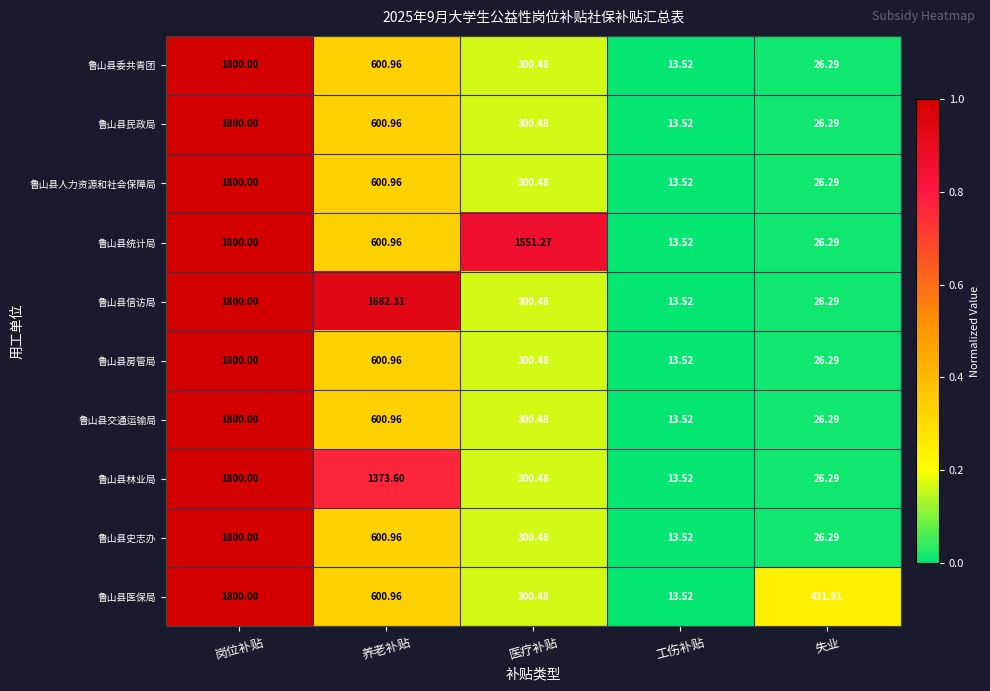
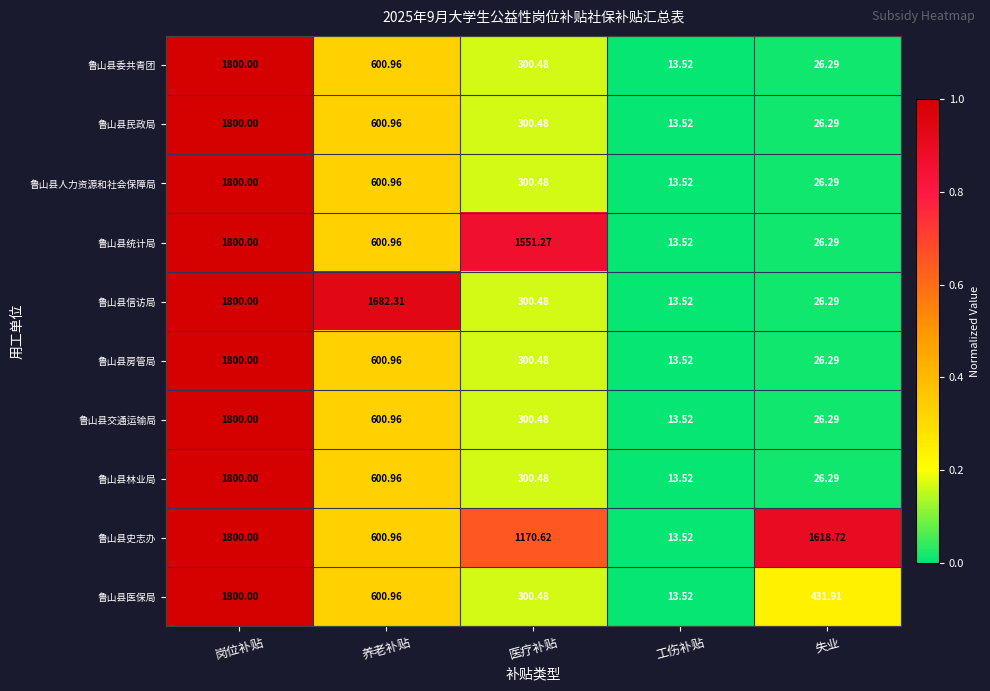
  {
    "鲁山县委共青团": {
      "岗位补贴": 1800.00,
      "养老补贴": 600.96,
      "医疗补贴": 300.48,
      "工伤补贴": 13.52,
      "失业": 26.29
    },
    "鲁山县民政局": {
      "岗位补贴": 1800.00,
      "养老补贴": 600.96,
      "医疗补贴": 300.48,
      "工伤补贴": 13.52,
      "失业": 26.29
    },
    "鲁山县人力资源和社会保障局": {
      "岗位补贴": 1800.00,
      "养老补贴": 600.96,
      "医疗补贴": 300.48,
      "工伤补贴": 13.52,
      "失业": 26.29
    },
    "鲁山县统计局": {
      "岗位补贴": 1800.00,
      "养老补贴": 600.96,
      "医疗补贴": 1551.27,
      "工伤补贴": 13.52,
      "失业": 26.29
    },
    "鲁山县信访局": {
      "岗位补贴": 1800.00,
      "养老补贴": 1682.31,
      "医疗补贴": 300.48,
      "工伤补贴": 13.52,
      "失业": 26.29
    },
    "鲁山县房管局": {
      "岗位补贴": 1800.00,
      "养老补贴": 600.96,
      "医疗补贴": 300.48,
      "工伤补贴": 13.52,
      "失业": 26.29
    },
    "鲁山县交通运输局": {
      "岗位补贴": 1800.00,
      "养老补贴": 600.96,
      "医疗补贴": 300.48,
      "工伤补贴": 13.52,
      "失业": 26.29
    },
    "鲁山县林业局": {
      "岗位补贴": 1800.00,
-     "养老补贴": 1373.60,
+     "养老补贴": 600.96,
      "医疗补贴": 300.48,
      "工伤补贴": 13.52,
      "失业": 26.29
    },
    "鲁山县史志办": {
      "岗位补贴": 1800.00,
      "养老补贴": 600.96,
-     "医疗补贴": 300.48,
+     "医疗补贴": 1170.62,
      "工伤补贴": 13.52,
-     "失业": 26.29
+     "失业": 1618.72
    },
    "鲁山县医保局": {
      "岗位补贴": 1800.00,
      "养老补贴": 600.96,
      "医疗补贴": 300.48,
      "工伤补贴": 13.52,
      "失业": 431.91
    }
  }
